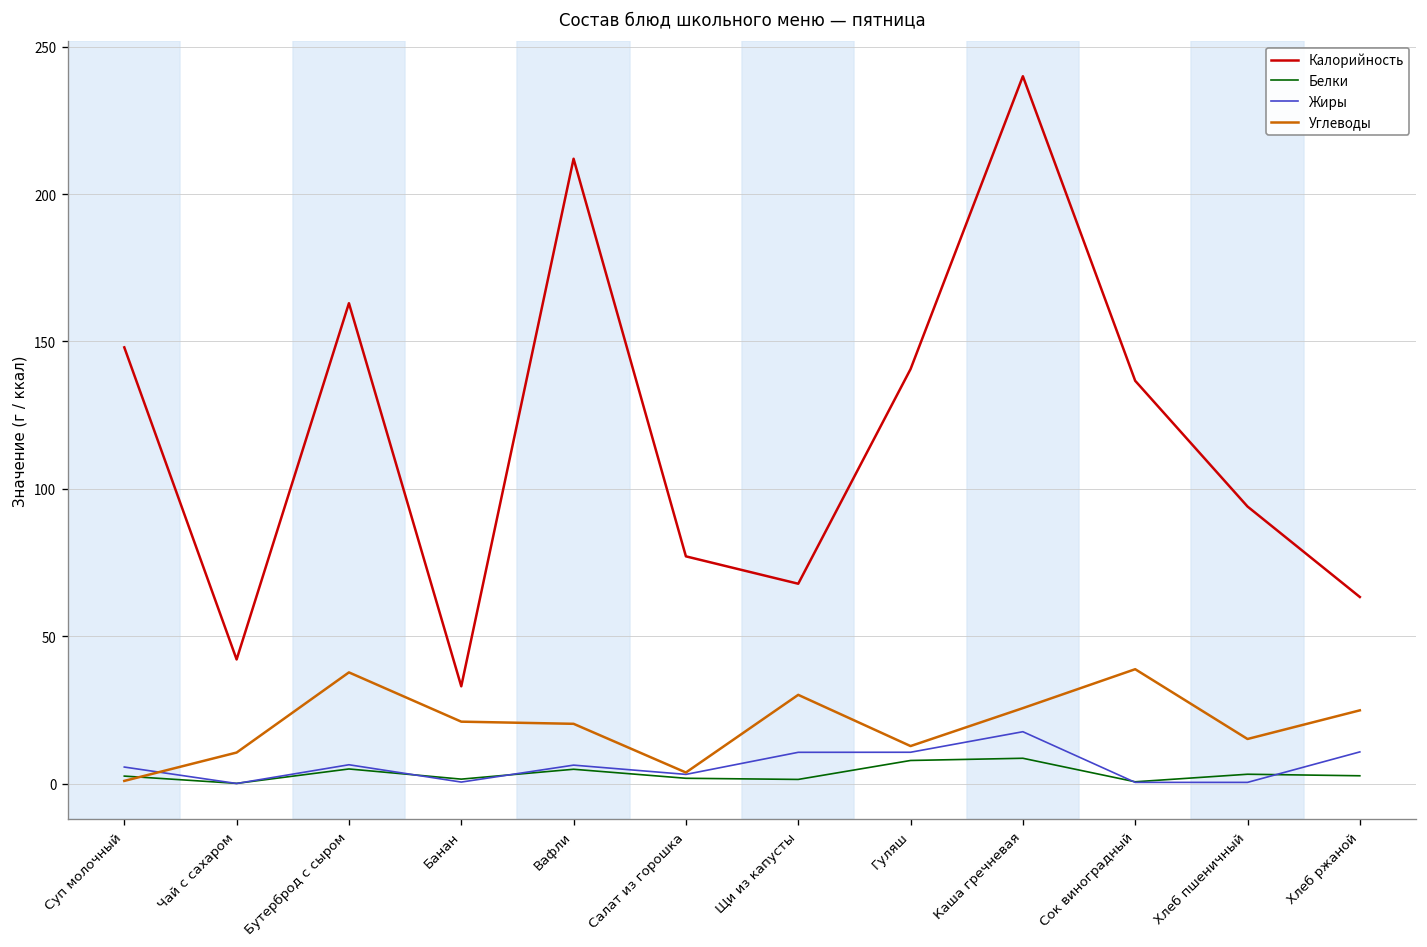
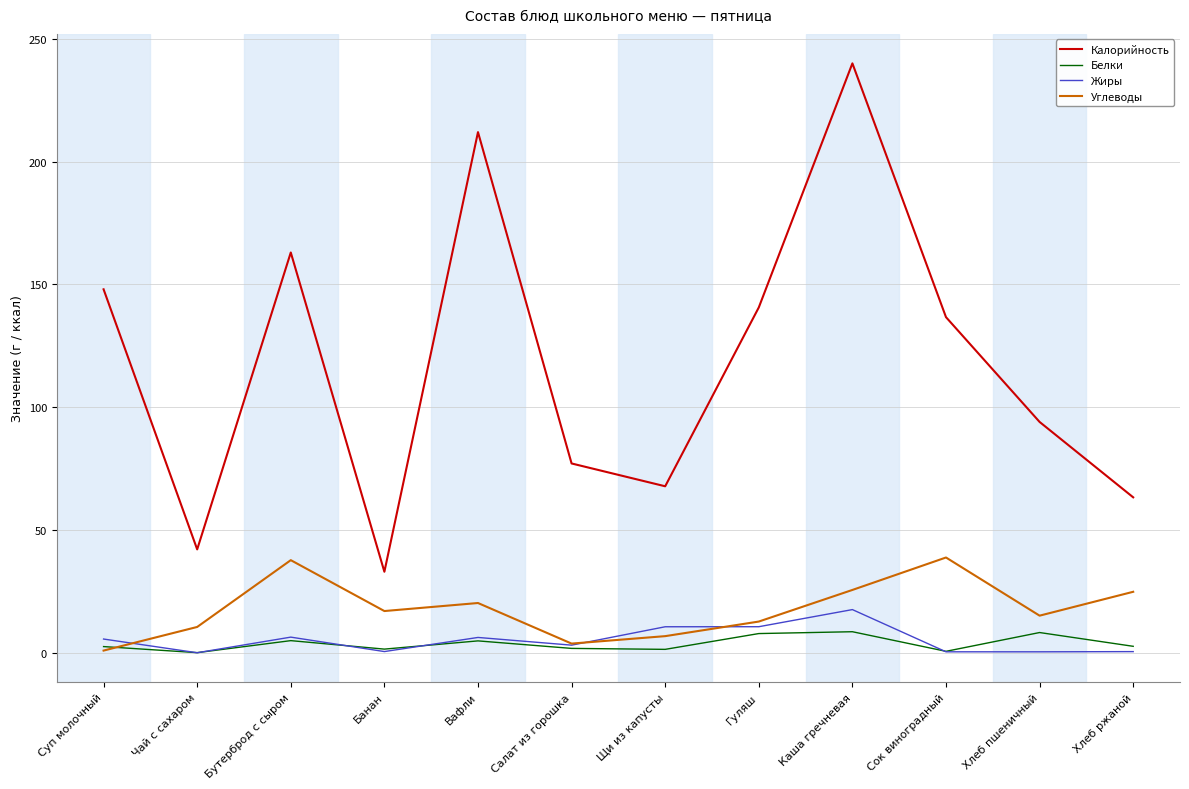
  {
    "Калорийность": {
      "Суп молочный": 148,
      "Чай с сахаром": 42,
      "Бутерброд с сыром": 163,
      "Банан": 33,
      "Вафли": 212,
      "Салат из горошка": 77,
      "Щи из капусты": 68,
      "Гуляш": 141,
      "Каша гречневая": 240,
      "Сок виноградный": 137,
      "Хлеб пшеничный": 94,
      "Хлеб ржаной": 63
    },
    "Белки": {
      "Суп молочный": 3,
      "Бутерброд с сыром": 5,
      "Вафли": 5,
      "Салат из горошка": 2,
      "Щи из капусты": 1,
      "Гуляш": 8,
      "Каша гречневая": 9,
-     "Хлеб пшеничный": 3,
+     "Хлеб пшеничный": 8,
      "Хлеб ржаной": 3
    },
    "Жиры": {
      "Суп молочный": 6,
      "Бутерброд с сыром": 6,
      "Вафли": 6,
      "Щи из капусты": 11,
      "Гуляш": 11,
      "Каша гречневая": 18,
      "Хлеб пшеничный": 0,
-     "Хлеб ржаной": 11
+     "Хлеб ржаной": 0
    },
    "Углеводы": {
      "Суп молочный": 1,
      "Чай с сахаром": 11,
      "Бутерброд с сыром": 38,
-     "Банан": 21,
+     "Банан": 17,
      "Вафли": 20,
-     "Щи из капусты": 30,
+     "Щи из капусты": 7,
      "Гуляш": 13,
      "Каша гречневая": 26,
      "Сок виноградный": 39,
      "Хлеб пшеничный": 15,
      "Хлеб ржаной": 25
    }
  }
